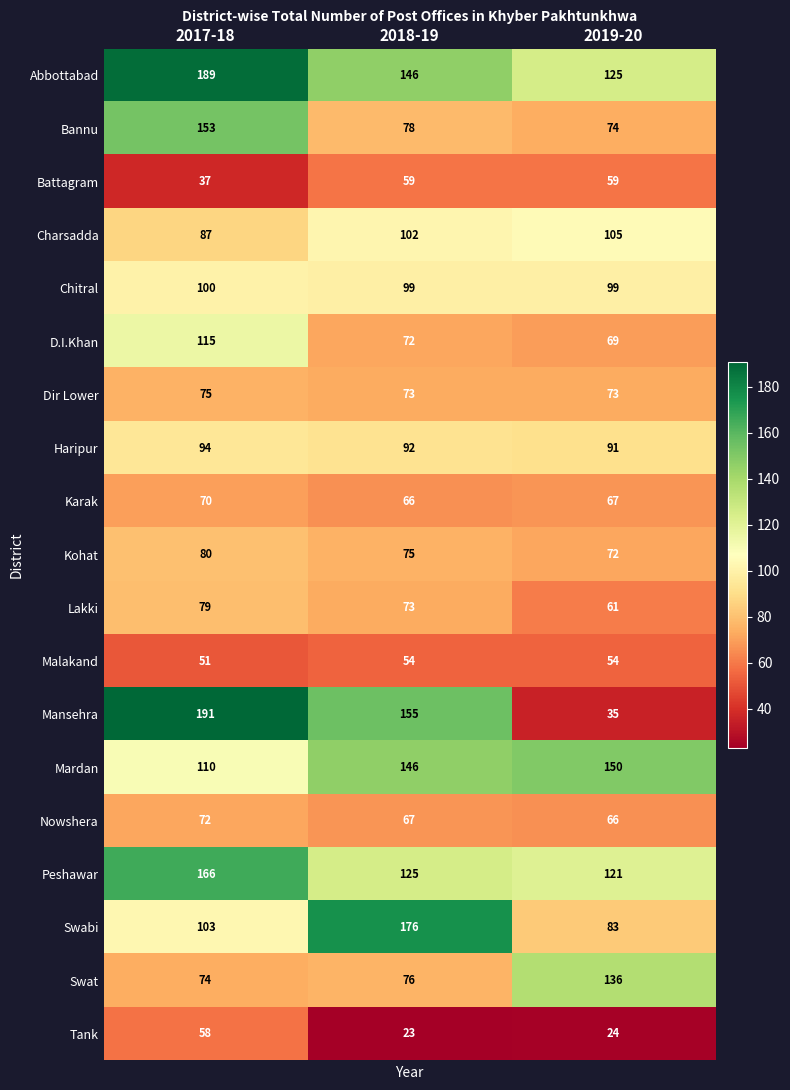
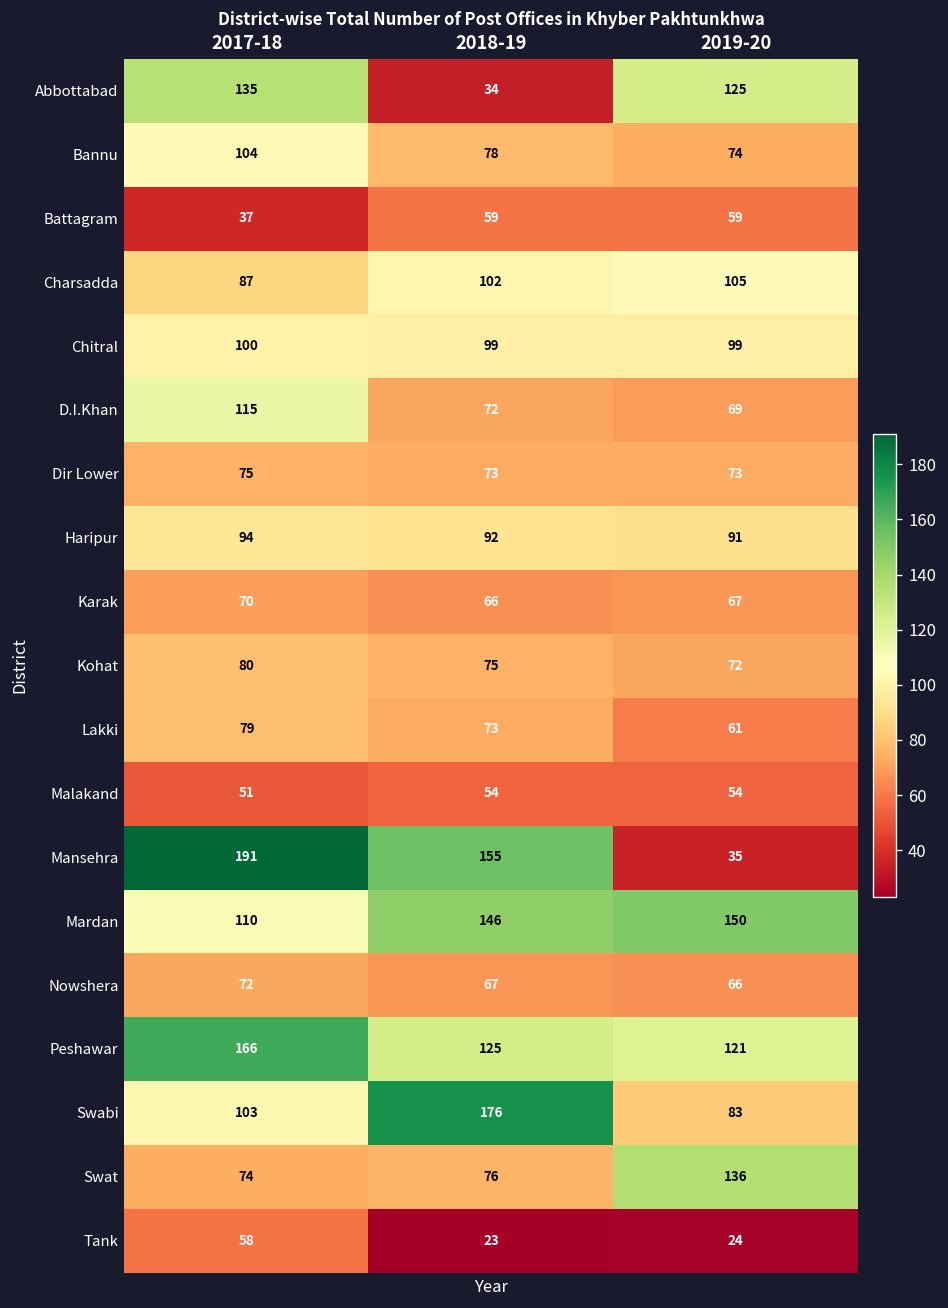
  {
    "Abbottabad": {
-     "2017-18": 189,
-     "2018-19": 146,
+     "2017-18": 135,
+     "2018-19": 34,
      "2019-20": 125
    },
    "Bannu": {
-     "2017-18": 153,
+     "2017-18": 104,
      "2018-19": 78,
      "2019-20": 74
    },
    "Battagram": {
      "2017-18": 37,
      "2018-19": 59,
      "2019-20": 59
    },
    "Charsadda": {
      "2017-18": 87,
      "2018-19": 102,
      "2019-20": 105
    },
    "Chitral": {
      "2017-18": 100,
      "2018-19": 99,
      "2019-20": 99
    },
    "D.I.Khan": {
      "2017-18": 115,
      "2018-19": 72,
      "2019-20": 69
    },
    "Dir Lower": {
      "2017-18": 75,
      "2018-19": 73,
      "2019-20": 73
    },
    "Haripur": {
      "2017-18": 94,
      "2018-19": 92,
      "2019-20": 91
    },
    "Karak": {
      "2017-18": 70,
      "2018-19": 66,
      "2019-20": 67
    },
    "Kohat": {
      "2017-18": 80,
      "2018-19": 75,
      "2019-20": 72
    },
    "Lakki": {
      "2017-18": 79,
      "2018-19": 73,
      "2019-20": 61
    },
    "Malakand": {
      "2017-18": 51,
      "2018-19": 54,
      "2019-20": 54
    },
    "Mansehra": {
      "2017-18": 191,
      "2018-19": 155,
      "2019-20": 35
    },
    "Mardan": {
      "2017-18": 110,
      "2018-19": 146,
      "2019-20": 150
    },
    "Nowshera": {
      "2017-18": 72,
      "2018-19": 67,
      "2019-20": 66
    },
    "Peshawar": {
      "2017-18": 166,
      "2018-19": 125,
      "2019-20": 121
    },
    "Swabi": {
      "2017-18": 103,
      "2018-19": 176,
      "2019-20": 83
    },
    "Swat": {
      "2017-18": 74,
      "2018-19": 76,
      "2019-20": 136
    },
    "Tank": {
      "2017-18": 58,
      "2018-19": 23,
      "2019-20": 24
    }
  }
